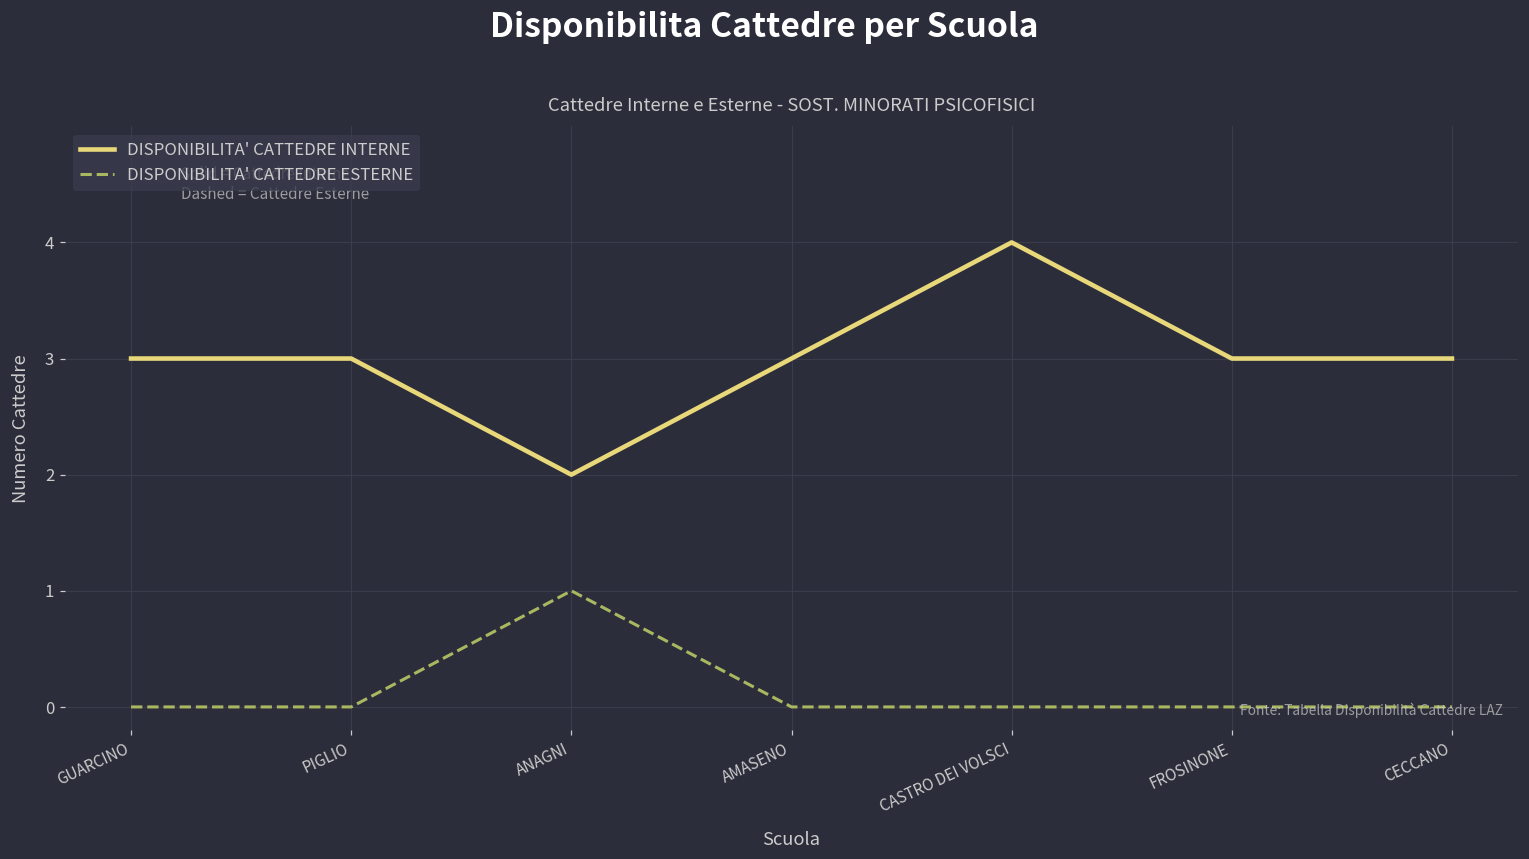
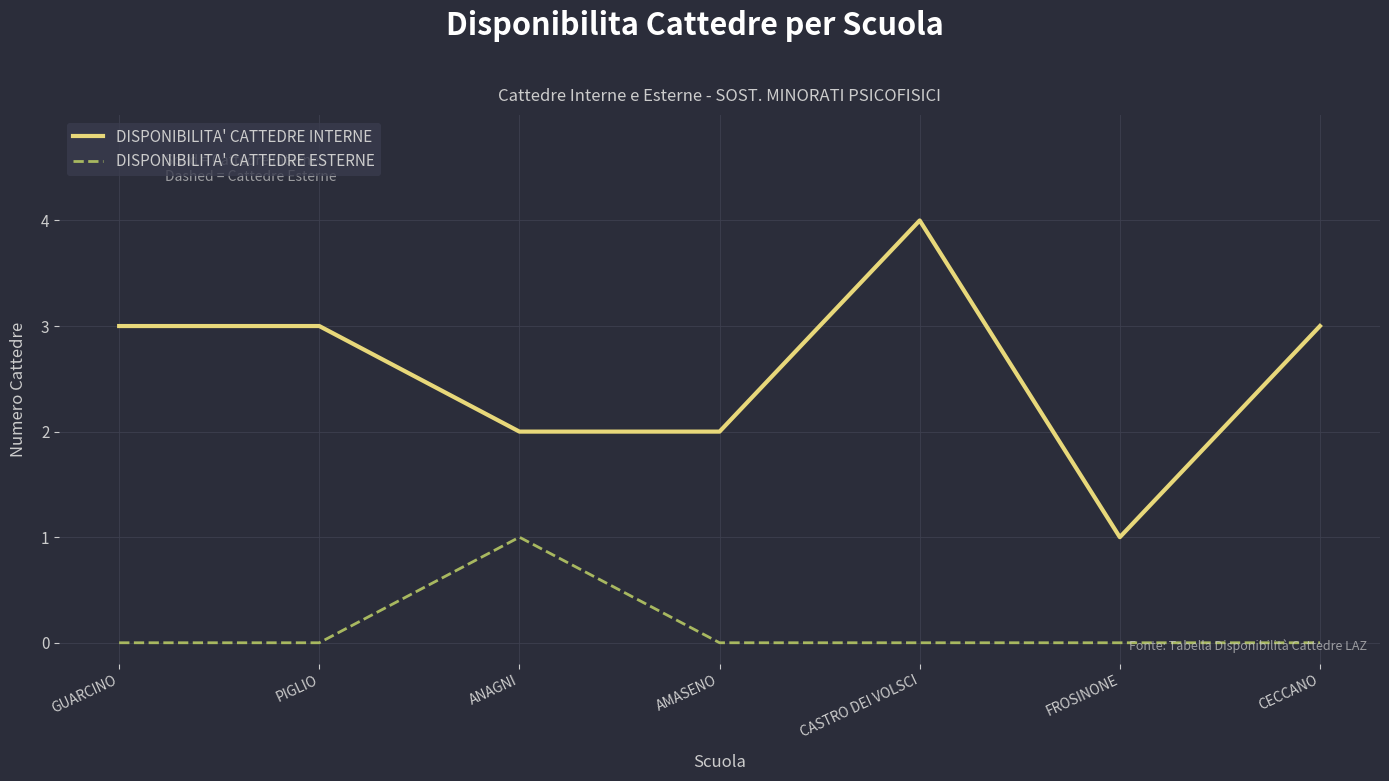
  {
    "DISPONIBILITA' CATTEDRE INTERNE": {
      "GUARCINO": 3,
      "PIGLIO": 3,
      "ANAGNI": 2,
-     "AMASENO": 3,
+     "AMASENO": 2,
      "CASTRO DEI VOLSCI": 4,
-     "FROSINONE": 3,
+     "FROSINONE": 1,
      "CECCANO": 3
    },
    "DISPONIBILITA' CATTEDRE ESTERNE": {
      "GUARCINO": 0,
      "PIGLIO": 0,
      "ANAGNI": 1,
      "AMASENO": 0,
      "CASTRO DEI VOLSCI": 0,
      "FROSINONE": 0,
      "CECCANO": 0
    }
  }
